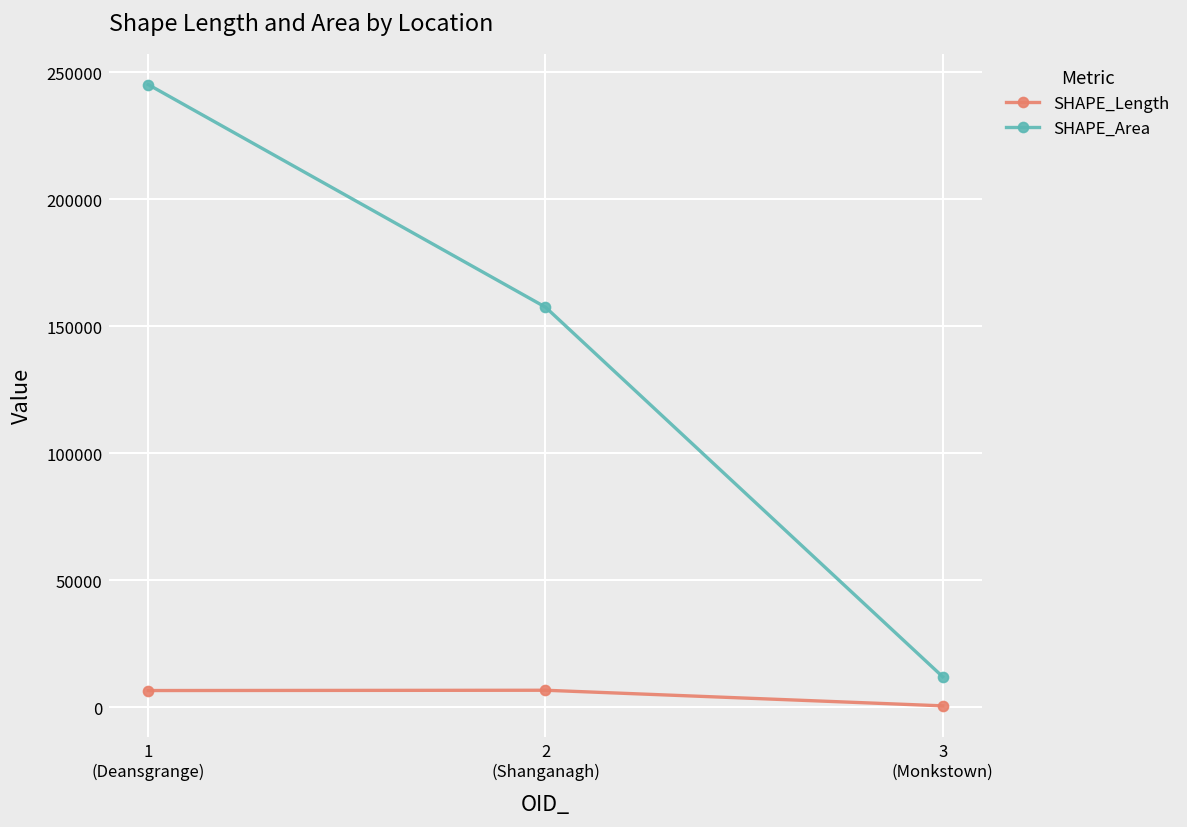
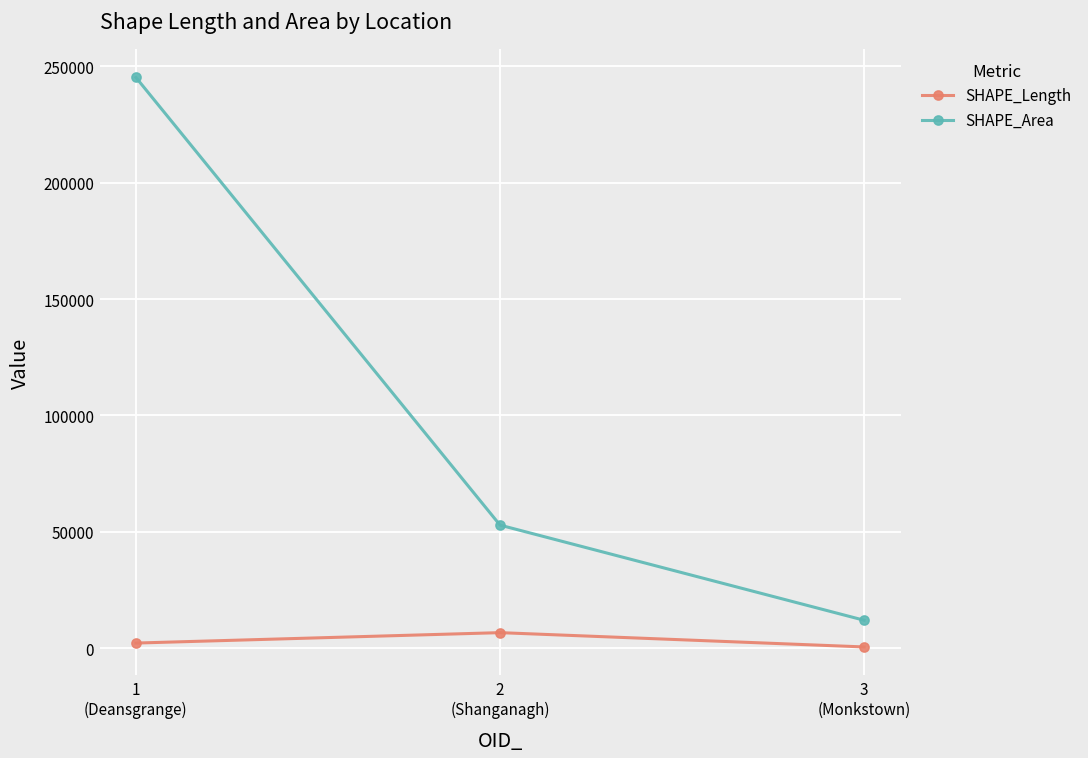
  {
    "SHAPE_Length": {
-     "1 (Deansgrange)": 7000,
+     "1 (Deansgrange)": 2000,
      "2 (Shanganagh)": 7000,
      "3 (Monkstown)": 1000
    },
    "SHAPE_Area": {
      "1 (Deansgrange)": 245000,
-     "2 (Shanganagh)": 158000,
+     "2 (Shanganagh)": 53000,
      "3 (Monkstown)": 12000
    }
  }
